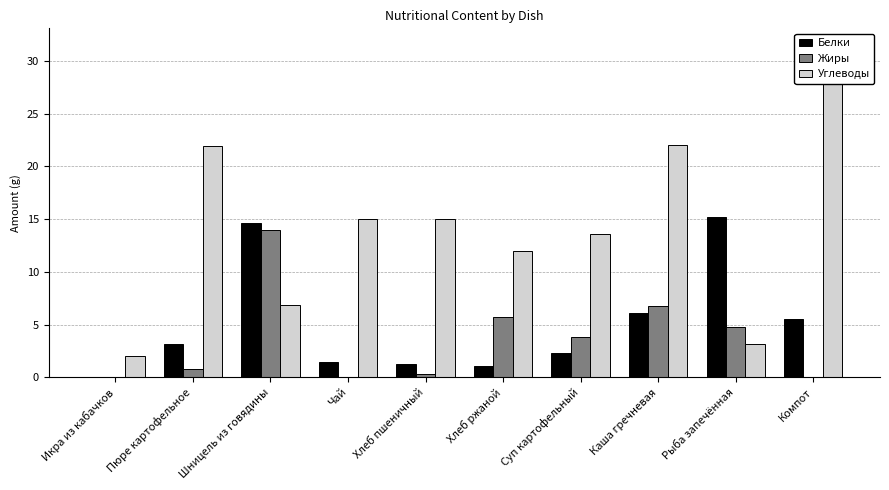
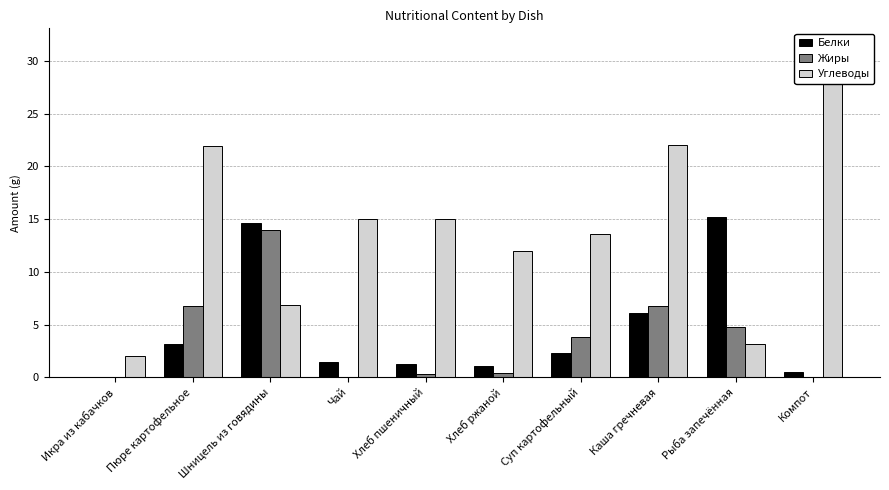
  {
    "Белки": {
      "Икра из кабачков": 0.0,
      "Пюре картофельное": 3.2,
      "Шницель из говядины": 14.6,
      "Чай": 1.5,
      "Хлеб пшеничный": 1.3,
      "Хлеб ржаной": 1.1,
      "Суп картофельный": 2.3,
      "Каша гречневая": 6.1,
      "Рыба запечённая": 15.2,
-     "Компот": 5.5
+     "Компот": 0.5
    },
    "Жиры": {
      "Икра из кабачков": 0.0,
-     "Пюре картофельное": 0.8,
+     "Пюре картофельное": 6.8,
      "Шницель из говядины": 14.0,
      "Чай": 0.0,
      "Хлеб пшеничный": 0.3,
-     "Хлеб ржаной": 5.7,
+     "Хлеб ржаной": 0.4,
      "Суп картофельный": 3.8,
      "Каша гречневая": 6.8,
      "Рыба запечённая": 4.8,
      "Компот": 0.0
    },
    "Углеводы": {
      "Икра из кабачков": 2.0,
      "Пюре картофельное": 21.9,
      "Шницель из говядины": 6.9,
      "Чай": 15.0,
      "Хлеб пшеничный": 15.0,
      "Хлеб ржаной": 12.0,
      "Суп картофельный": 13.6,
      "Каша гречневая": 22.0,
      "Рыба запечённая": 3.2
    }
  }
